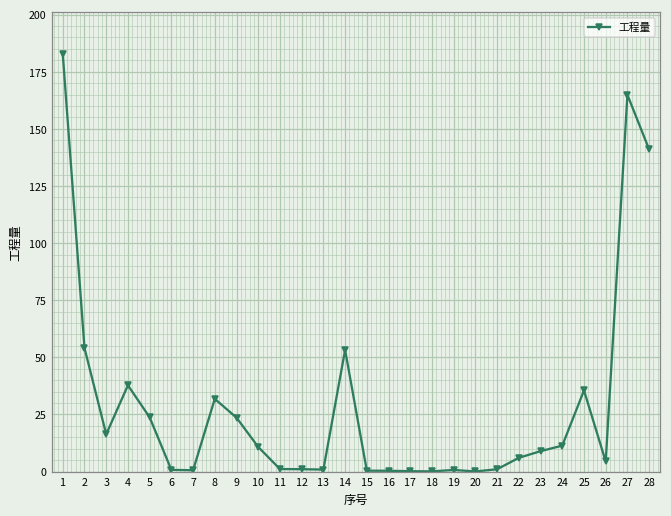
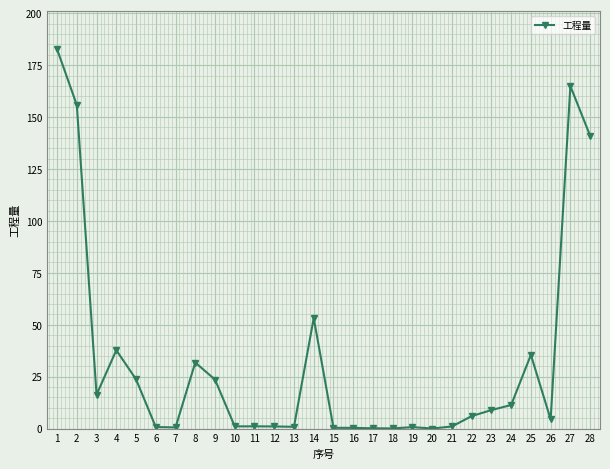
  {
    "1": 183,
-   "2": 54,
+   "2": 156,
    "3": 16,
    "4": 38,
    "5": 24,
    "6": 1,
    "7": 1,
    "8": 32,
    "9": 24,
-   "10": 11,
+   "10": 1,
    "11": 1,
    "12": 1,
    "13": 1,
    "14": 53,
    "15": 0,
    "16": 0,
    "17": 0,
    "18": 0,
    "19": 1,
    "20": 0,
    "21": 1,
    "22": 6,
    "23": 9,
    "24": 11,
    "25": 36,
    "26": 4,
    "27": 165,
    "28": 141
  }
